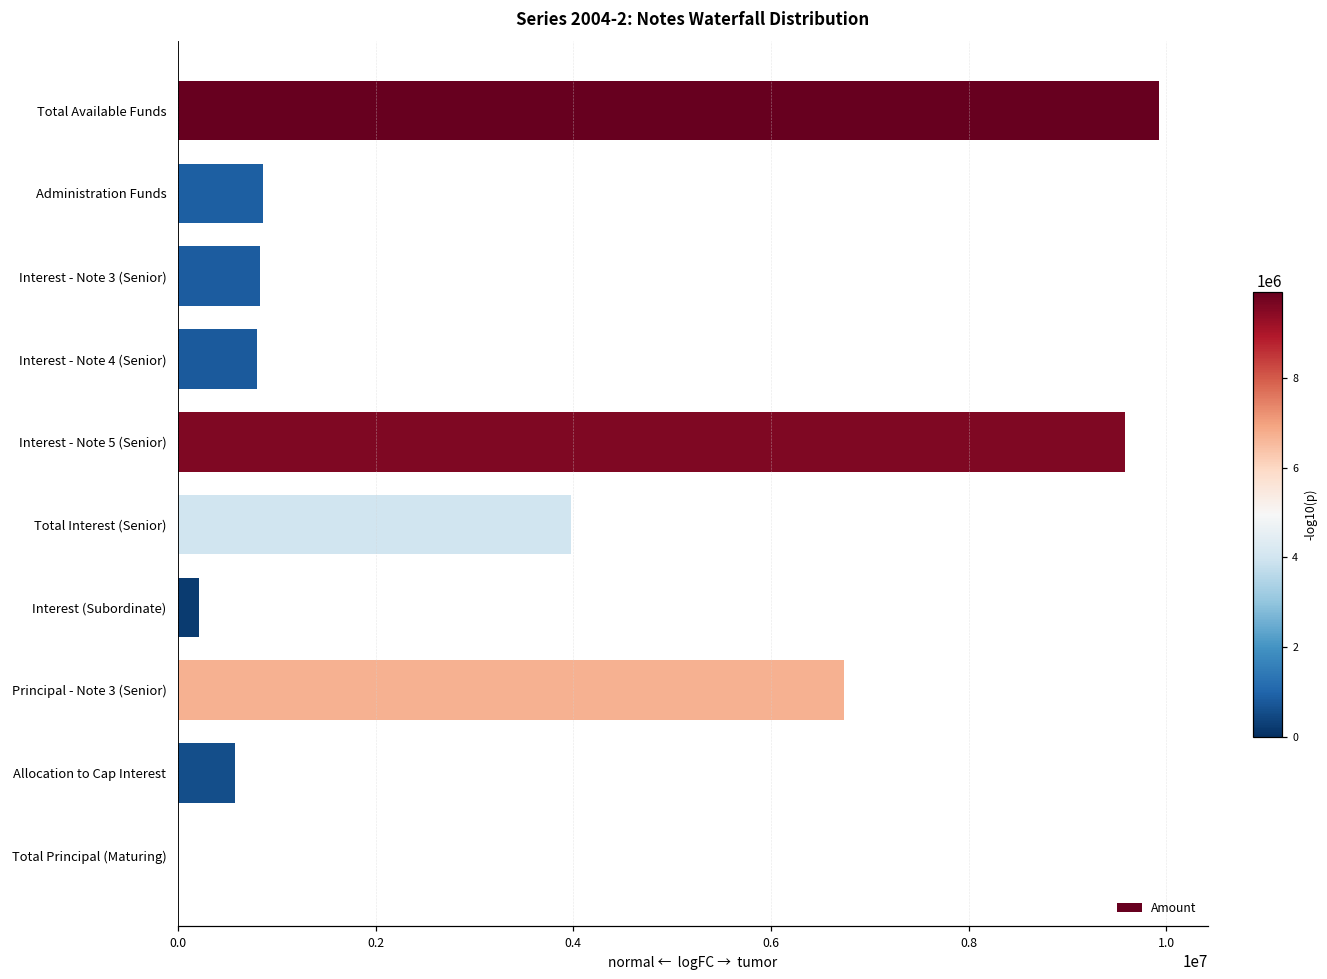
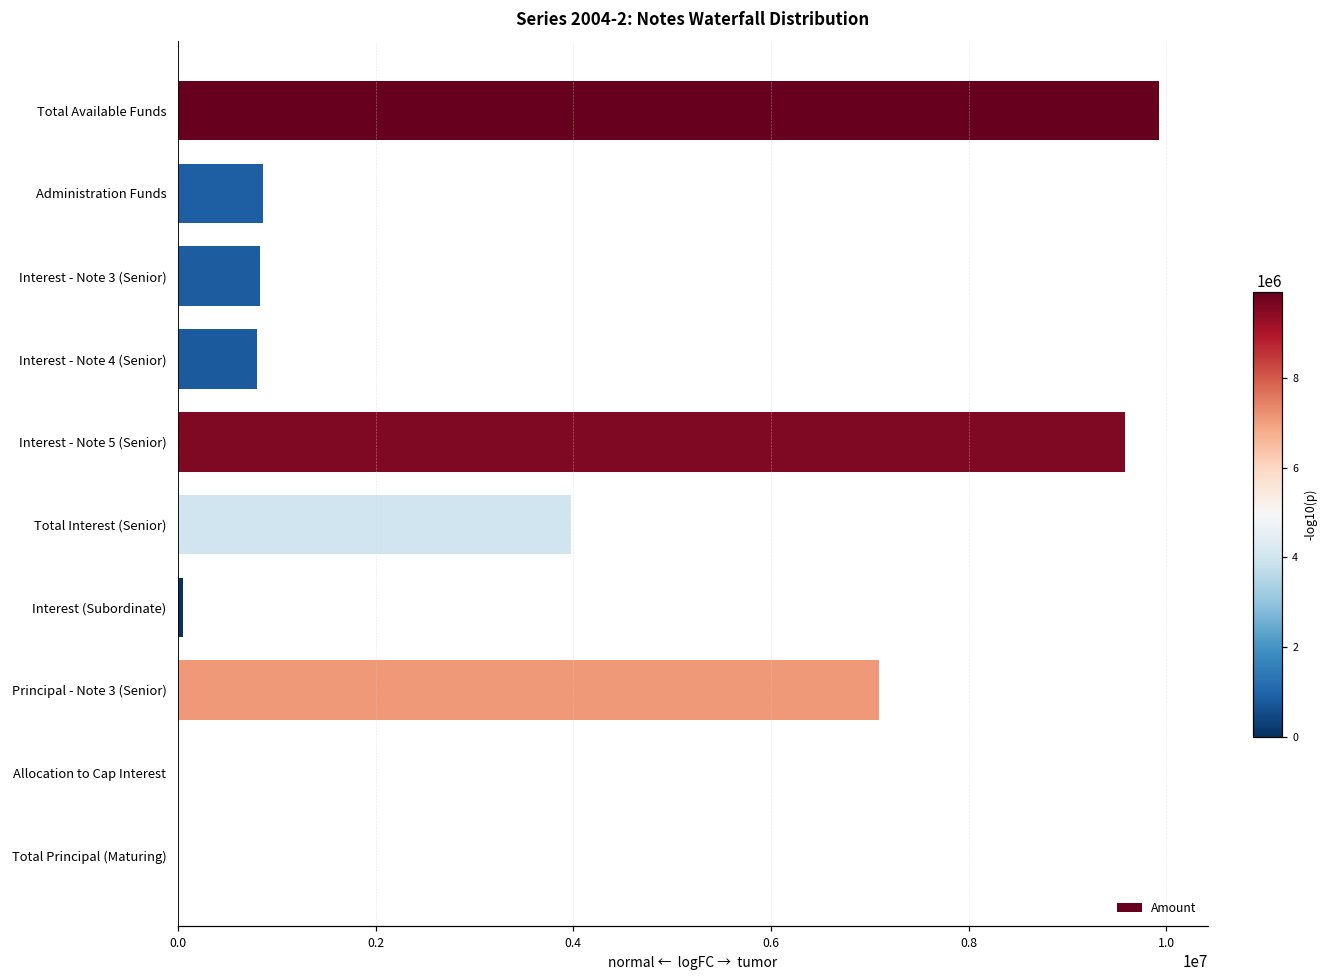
  {
    "Total Available Funds": 9900000,
    "Administration Funds": 900000,
    "Interest - Note 3 (Senior)": 800000,
    "Interest - Note 4 (Senior)": 800000,
    "Interest - Note 5 (Senior)": 9600000,
    "Total Interest (Senior)": 4000000,
-   "Interest (Subordinate)": 200000,
-   "Principal - Note 3 (Senior)": 6700000,
-   "Allocation to Cap Interest": 600000,
+   "Interest (Subordinate)": 100000,
+   "Principal - Note 3 (Senior)": 7100000,
+   "Allocation to Cap Interest": 0,
    "Total Principal (Maturing)": 0
  }
